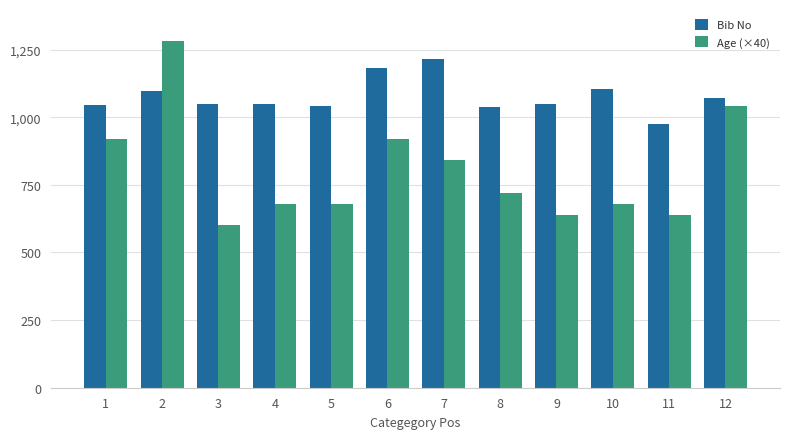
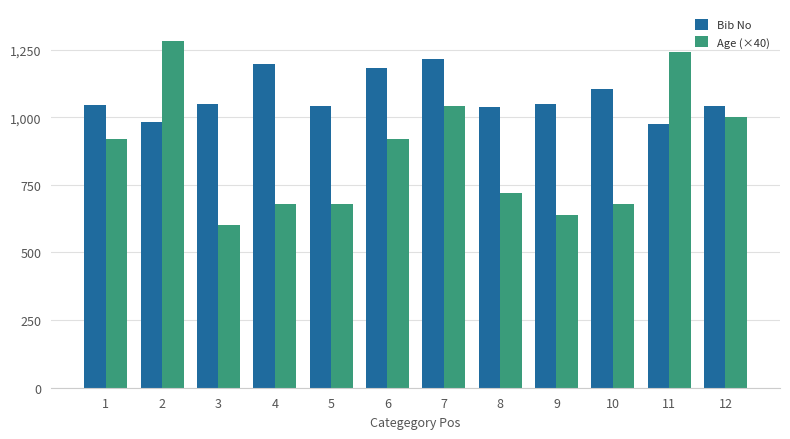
  {
    "Bib No": {
      "1": "1,050",
-     "2": "1,100",
+     "2": "980",
      "3": "1,050",
-     "4": "1,050",
+     "4": "1,200",
      "5": "1,040",
      "6": "1,180",
      "7": "1,220",
      "8": "1,040",
      "9": "1,050",
      "10": "1,100",
      "11": "980",
-     "12": "1,070"
+     "12": "1,040"
    },
    "Age (×40)": {
      "1": "920",
      "2": "1,280",
      "3": "600",
      "4": "680",
      "5": "680",
      "6": "920",
-     "7": "840",
+     "7": "1,040",
      "8": "720",
      "9": "640",
      "10": "680",
-     "11": "640",
-     "12": "1,040"
+     "11": "1,240",
+     "12": "1,000"
    }
  }
